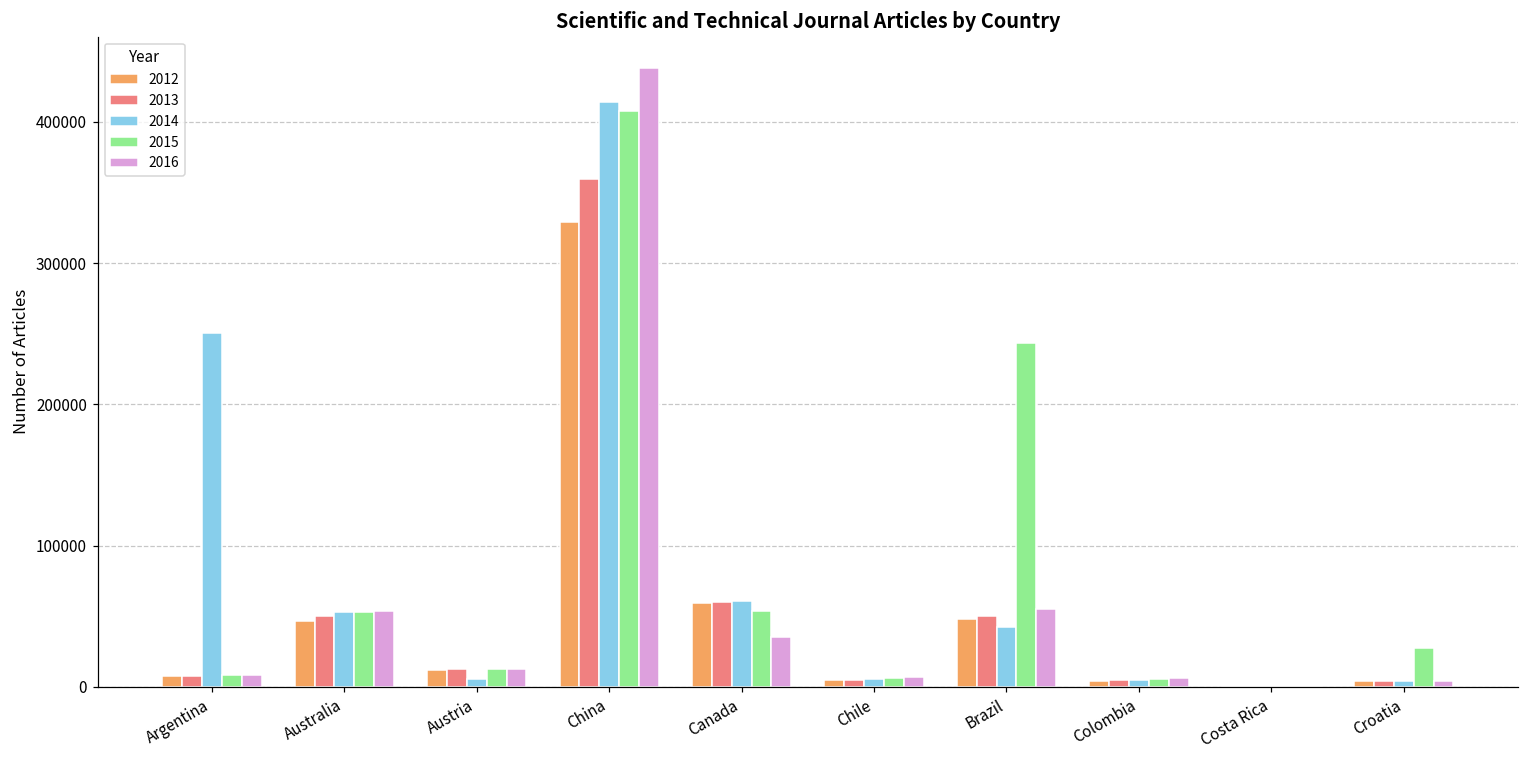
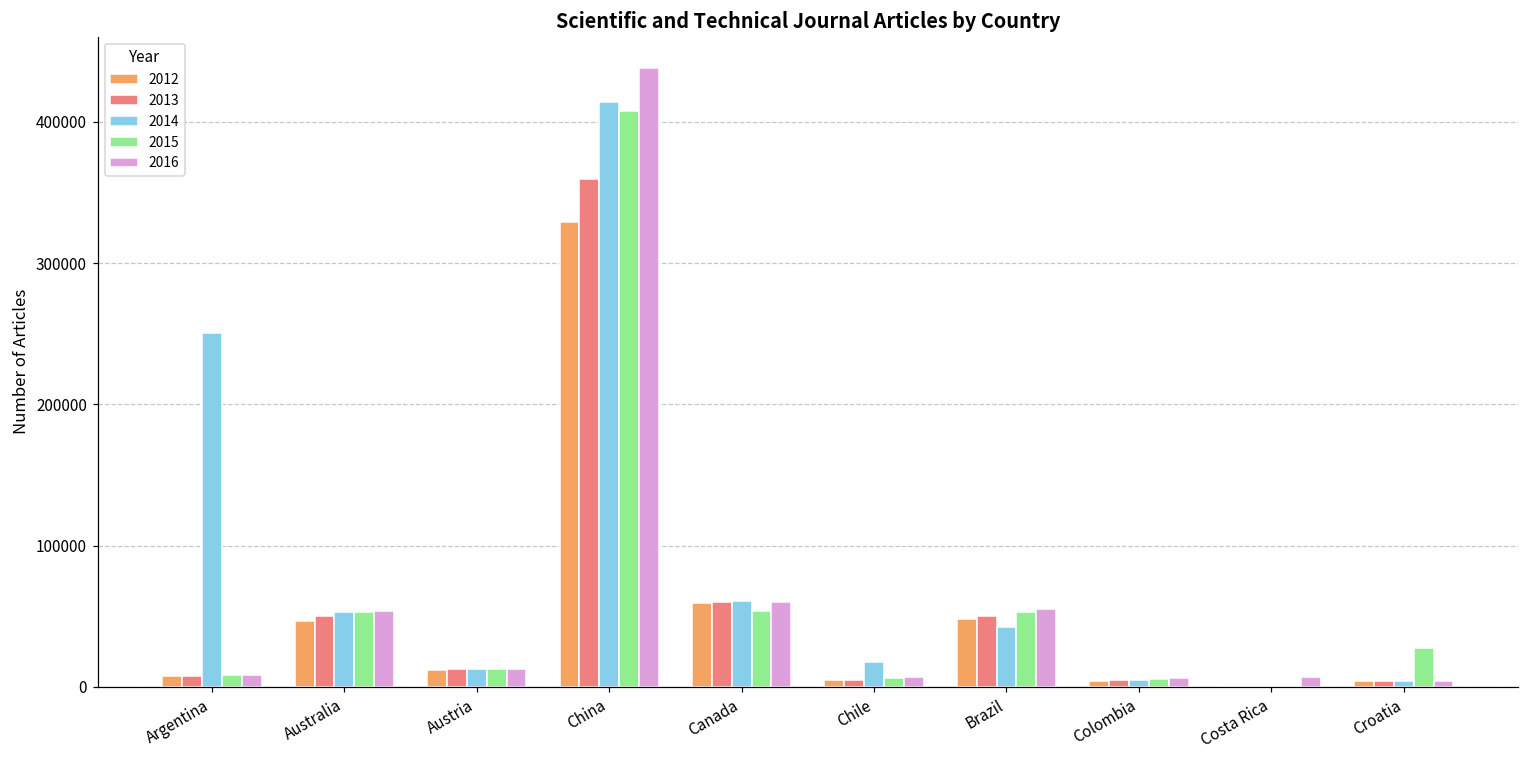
  {
    "2014": {
      "Argentina": 251000,
      "Australia": 53000,
-     "Austria": 6000,
+     "Austria": 13000,
      "China": 414000,
      "Canada": 61000,
-     "Chile": 6000,
+     "Chile": 17000,
      "Brazil": 42000,
      "Colombia": 5000,
      "Croatia": 4000
    },
    "2015": {
      "Argentina": 8000,
      "Australia": 53000,
      "Austria": 13000,
      "China": 408000,
      "Canada": 53000,
      "Chile": 6000,
-     "Brazil": 243000,
+     "Brazil": 53000,
      "Colombia": 5000,
      "Croatia": 28000
    },
    "2016": {
      "Argentina": 9000,
      "Australia": 54000,
      "Austria": 13000,
      "China": 438000,
-     "Canada": 35000,
+     "Canada": 60000,
      "Chile": 7000,
      "Brazil": 55000,
      "Colombia": 6000,
-     "Costa Rica": 0,
+     "Costa Rica": 7000,
      "Croatia": 4000
    }
  }
